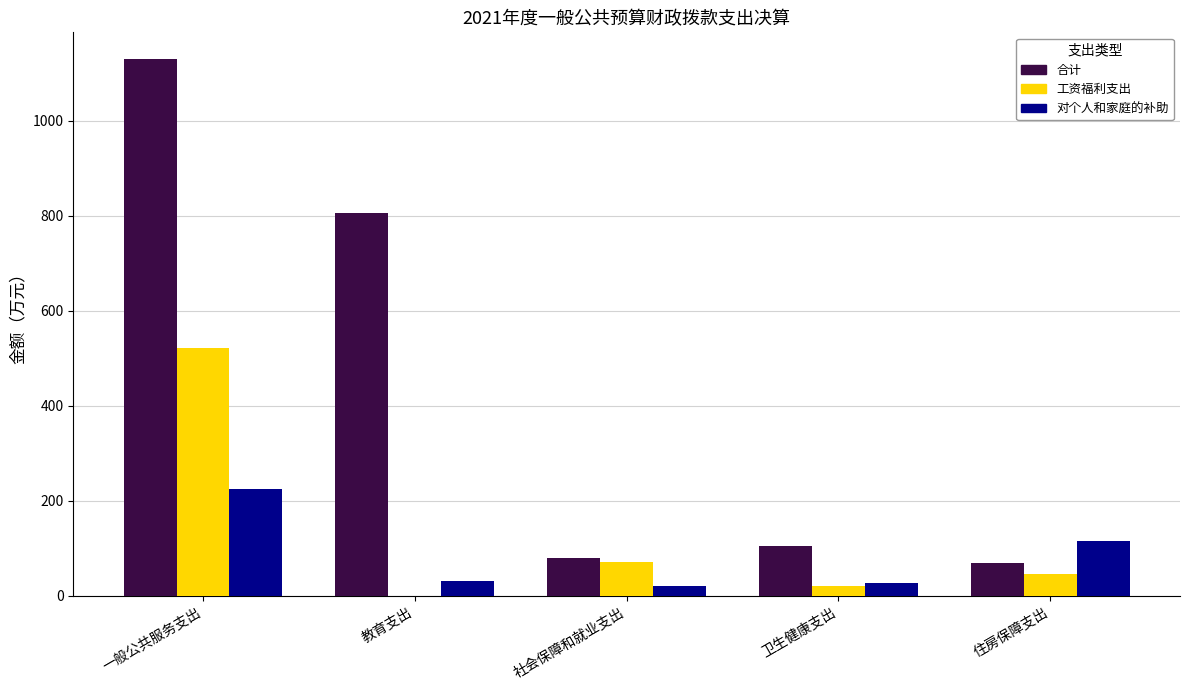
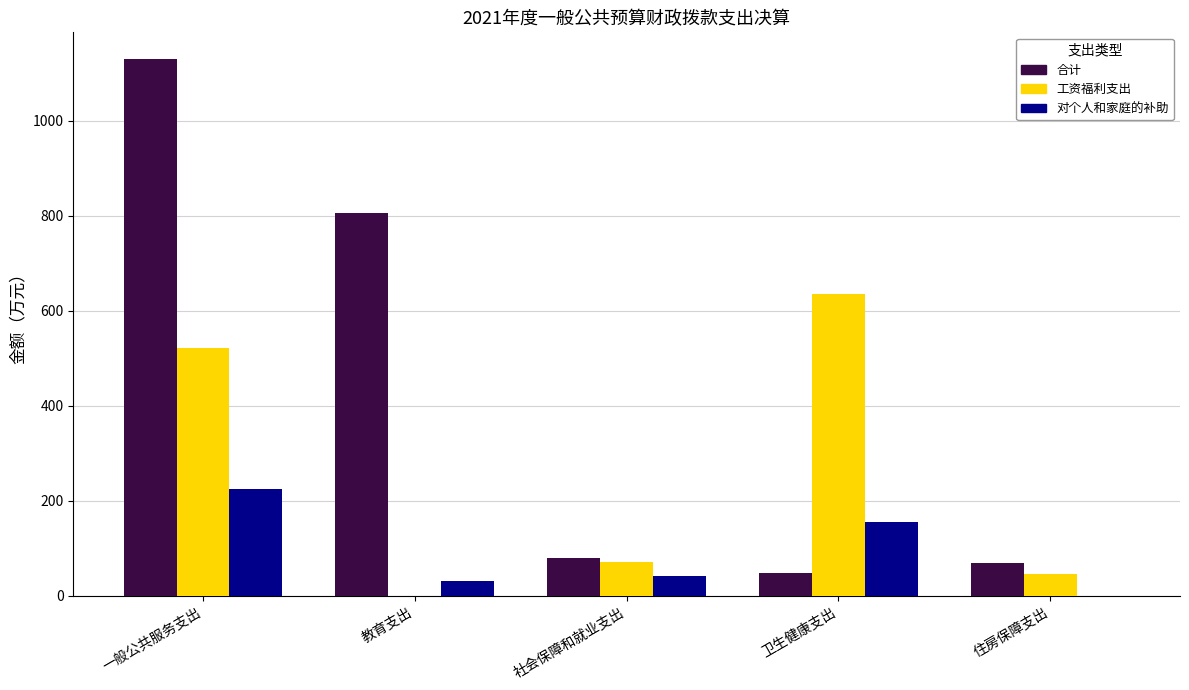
  {
    "合计": {
      "一般公共服务支出": 1130,
      "教育支出": 810,
      "社会保障和就业支出": 80,
-     "卫生健康支出": 100,
+     "卫生健康支出": 50,
      "住房保障支出": 70
    },
    "工资福利支出": {
      "一般公共服务支出": 520,
      "教育支出": 0,
      "社会保障和就业支出": 70,
-     "卫生健康支出": 20,
+     "卫生健康支出": 640,
      "住房保障支出": 50
    },
    "对个人和家庭的补助": {
      "一般公共服务支出": 220,
      "教育支出": 30,
-     "社会保障和就业支出": 20,
-     "卫生健康支出": 30,
-     "住房保障支出": 120
+     "社会保障和就业支出": 40,
+     "卫生健康支出": 150,
+     "住房保障支出": 0
    }
  }
